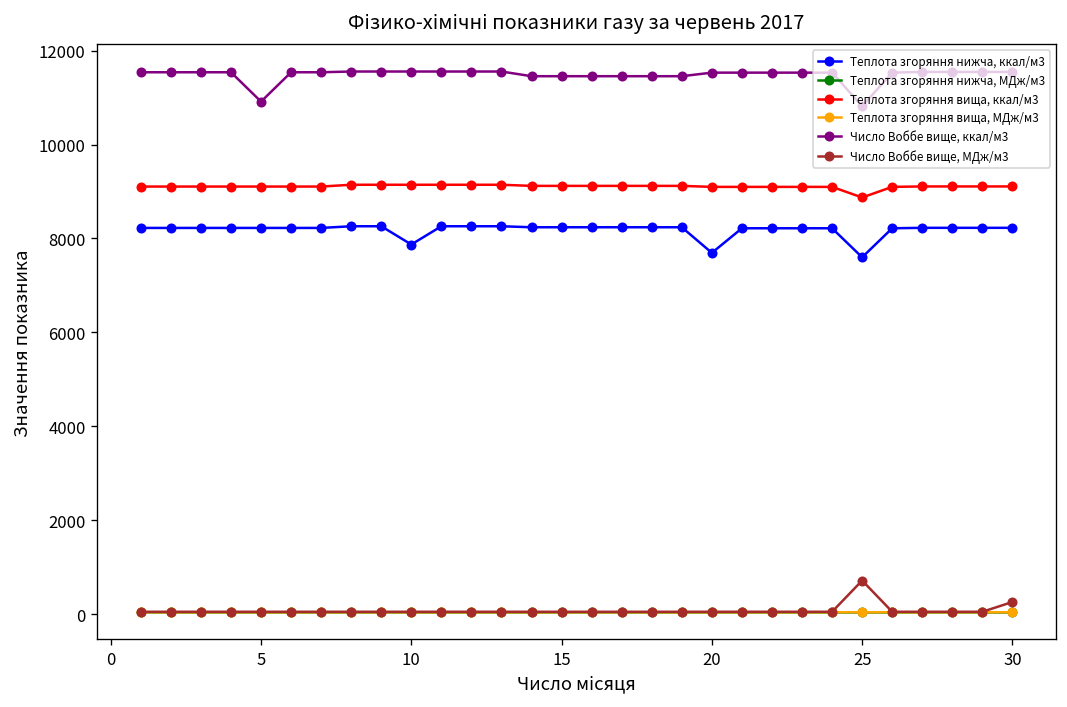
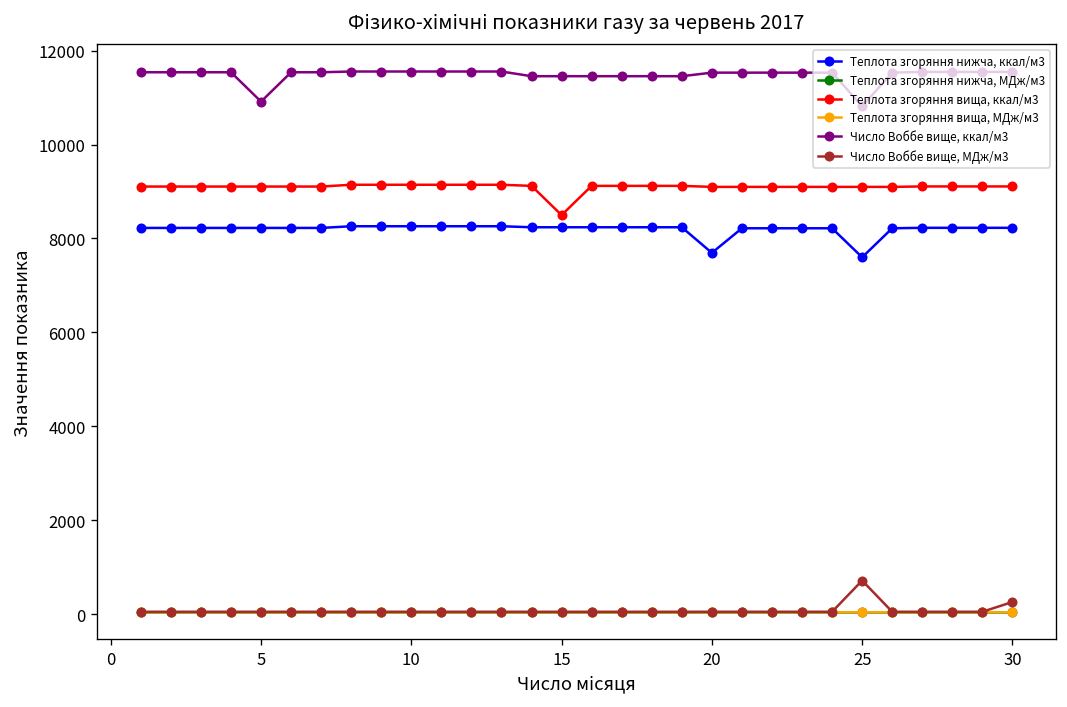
  {
    "Теплота згоряння нижча, ккал/м3": {
      "5": 8200,
-     "10": 7900,
+     "10": 8300,
      "15": 8200,
      "20": 7700,
      "25": 7600,
      "30": 8200
    },
    "Теплота згоряння вища, МДж/м3": {
      "25": 0,
      "30": 0
    },
    "Теплота згоряння вища, ккал/м3": {
      "5": 9100,
      "10": 9100,
-     "15": 9100,
+     "15": 8500,
      "20": 9100,
-     "25": 8900,
+     "25": 9100,
      "30": 9100
    },
    "Число Воббе вище, ккал/м3": {
      "5": 10900,
      "10": 11600,
      "15": 11500,
      "20": 11500
    },
    "Число Воббе вище, МДж/м3": {
      "25": 700,
      "30": 300
    }
  }
